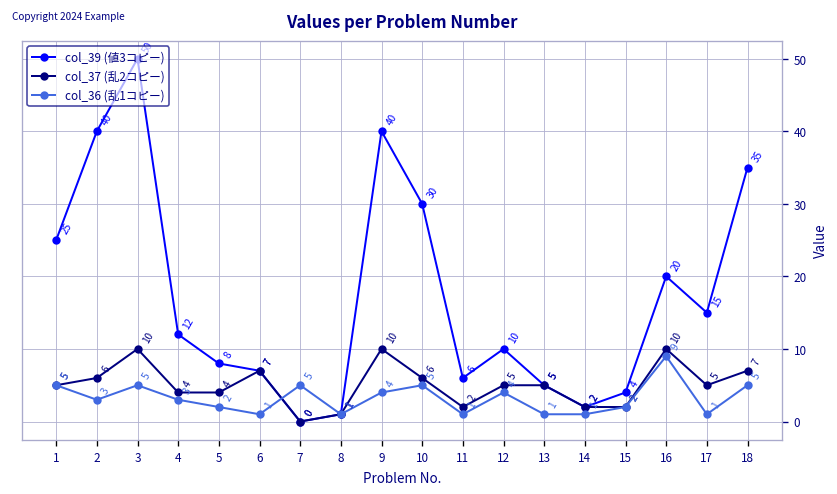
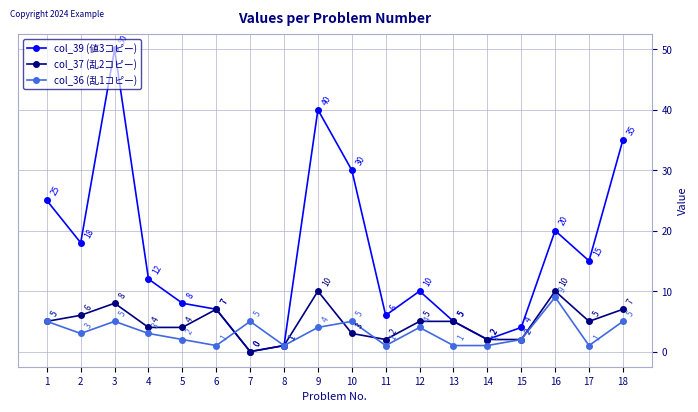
  {
    "col_39 (値3コピー)": {
      "1": 25,
-     "2": 40,
+     "2": 18,
      "4": 12,
      "5": 8,
      "9": 40,
      "10": 30,
      "11": 6,
      "12": 10,
      "15": 4,
      "16": 20,
      "17": 15,
      "18": 35
    },
    "col_37 (乱2コピー)": {
      "2": 6,
-     "3": 10,
+     "3": 8,
      "5": 4,
      "9": 10,
-     "10": 6,
+     "10": 3,
      "17": 5,
      "18": 7
    },
    "col_36 (乱1コピー)": {
      "2": 3,
      "3": 5,
      "5": 2,
      "6": 1,
      "7": 5,
      "9": 4,
      "10": 5,
      "13": 1,
      "17": 1,
      "18": 5
    }
  }
